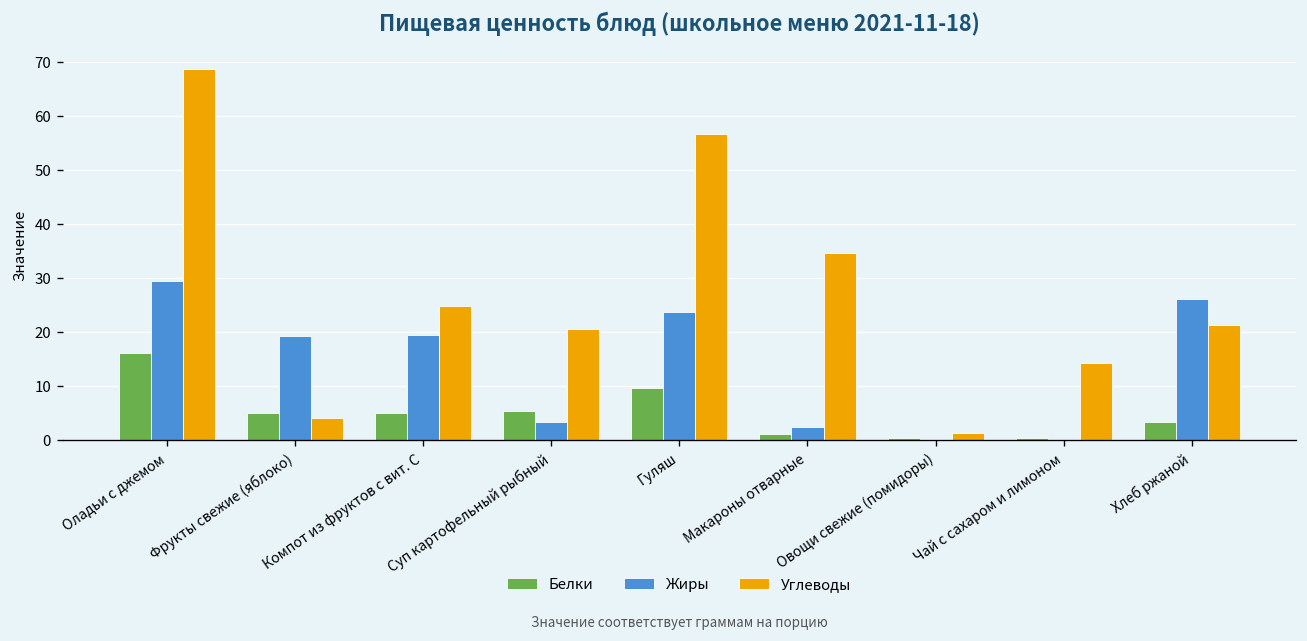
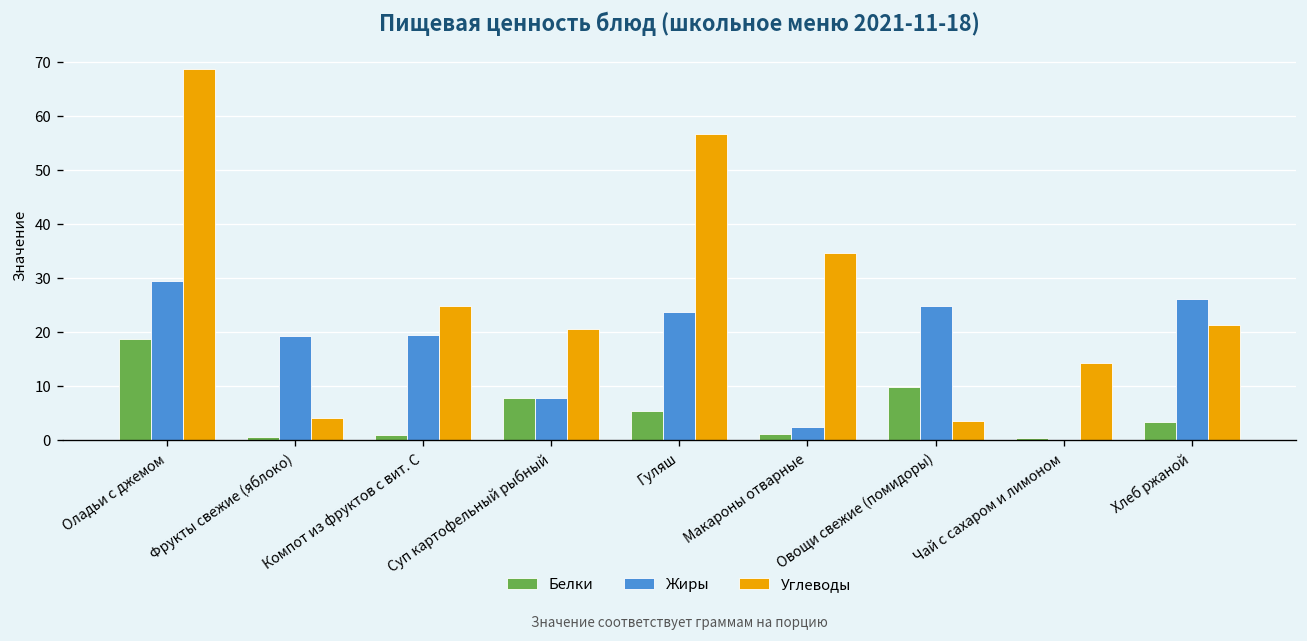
  {
    "Белки": {
-     "Оладьи с джемом": 16,
-     "Фрукты свежие (яблоко)": 5,
-     "Компот из фруктов с вит. С": 5,
-     "Суп картофельный рыбный": 5,
-     "Гуляш": 10,
+     "Оладьи с джемом": 19,
+     "Фрукты свежие (яблоко)": 1,
+     "Компот из фруктов с вит. С": 1,
+     "Суп картофельный рыбный": 8,
+     "Гуляш": 5,
      "Макароны отварные": 1,
-     "Овощи свежие (помидоры)": 0,
+     "Овощи свежие (помидоры)": 10,
      "Хлеб ржаной": 3
    },
    "Жиры": {
      "Оладьи с джемом": 29,
      "Фрукты свежие (яблоко)": 19,
      "Компот из фруктов с вит. С": 19,
-     "Суп картофельный рыбный": 3,
+     "Суп картофельный рыбный": 8,
      "Гуляш": 24,
      "Макароны отварные": 2,
-     "Овощи свежие (помидоры)": 0,
+     "Овощи свежие (помидоры)": 25,
      "Чай с сахаром и лимоном": 0,
      "Хлеб ржаной": 26
    },
    "Углеводы": {
      "Оладьи с джемом": 69,
      "Фрукты свежие (яблоко)": 4,
      "Компот из фруктов с вит. С": 25,
      "Суп картофельный рыбный": 21,
      "Гуляш": 57,
      "Макароны отварные": 35,
-     "Овощи свежие (помидоры)": 1,
+     "Овощи свежие (помидоры)": 4,
      "Чай с сахаром и лимоном": 14,
      "Хлеб ржаной": 21
    }
  }
